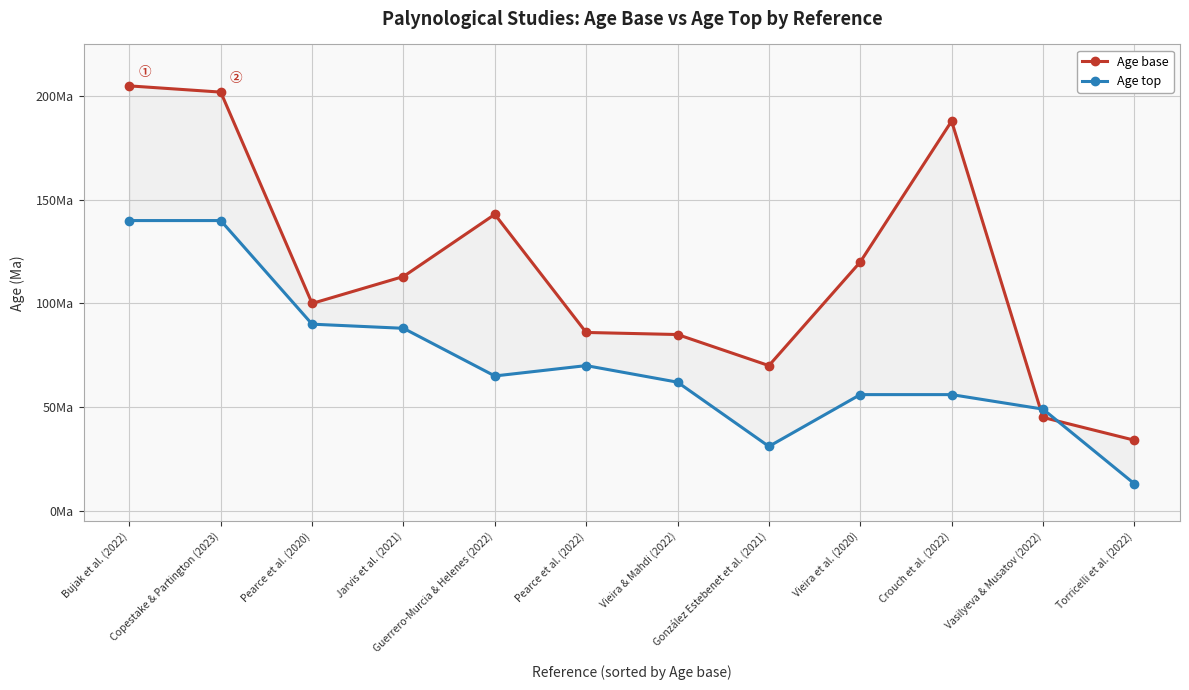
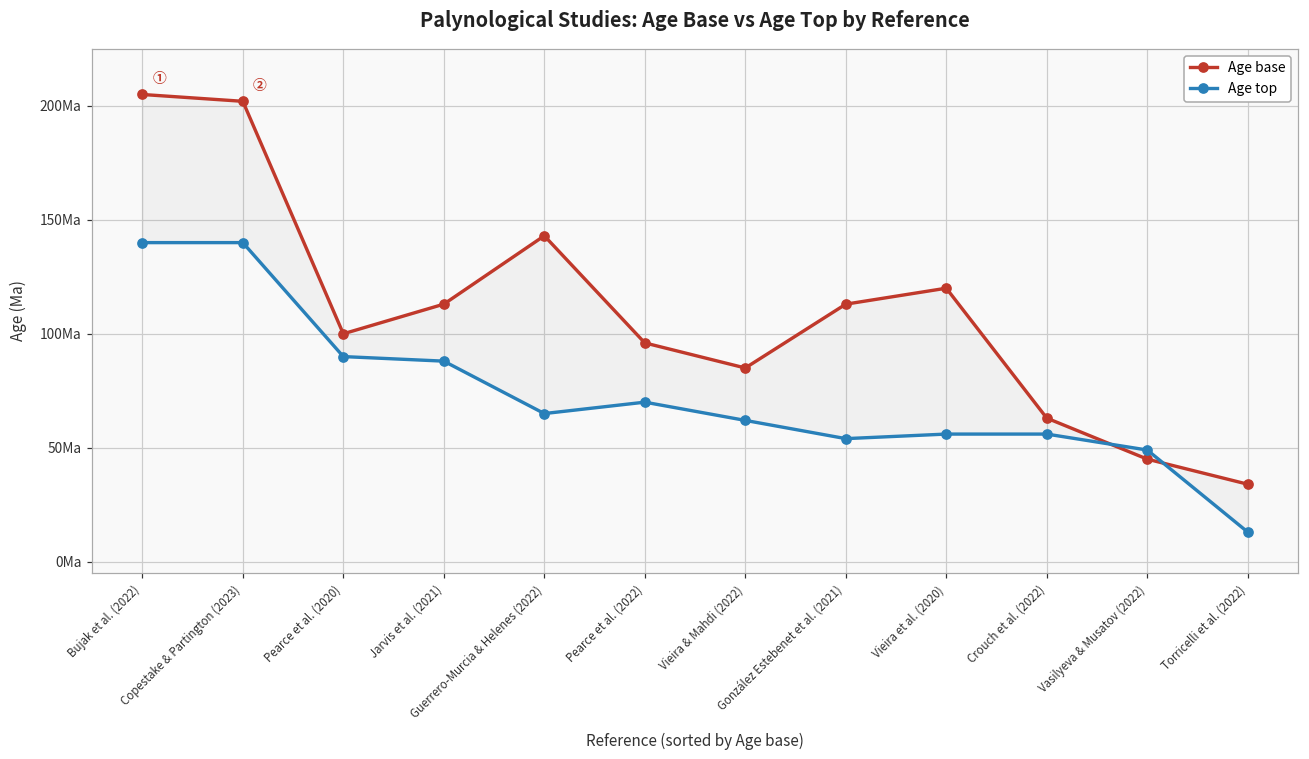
  {
    "Age base": {
-     "Pearce et al. (2022)": "86Ma",
-     "González Estebenet et al. (2021)": "70Ma",
-     "Crouch et al. (2022)": "188Ma",
+     "Pearce et al. (2022)": "96Ma",
+     "González Estebenet et al. (2021)": "113Ma",
+     "Crouch et al. (2022)": "63Ma",
      "Vasilyeva & Musatov (2022)": "45Ma"
    },
    "Age top": {
      "Bujak et al. (2022)": "140Ma",
      "Copestake & Partington (2023)": "140Ma",
      "Pearce et al. (2020)": "90Ma",
      "Jarvis et al. (2021)": "88Ma",
      "Guerrero-Murcia & Helenes (2022)": "65Ma",
      "Pearce et al. (2022)": "70Ma",
      "Vieira & Mahdi (2022)": "62Ma",
-     "González Estebenet et al. (2021)": "31Ma",
+     "González Estebenet et al. (2021)": "54Ma",
      "Vieira et al. (2020)": "56Ma",
      "Crouch et al. (2022)": "56Ma",
      "Torricelli et al. (2022)": "13Ma"
    }
  }
